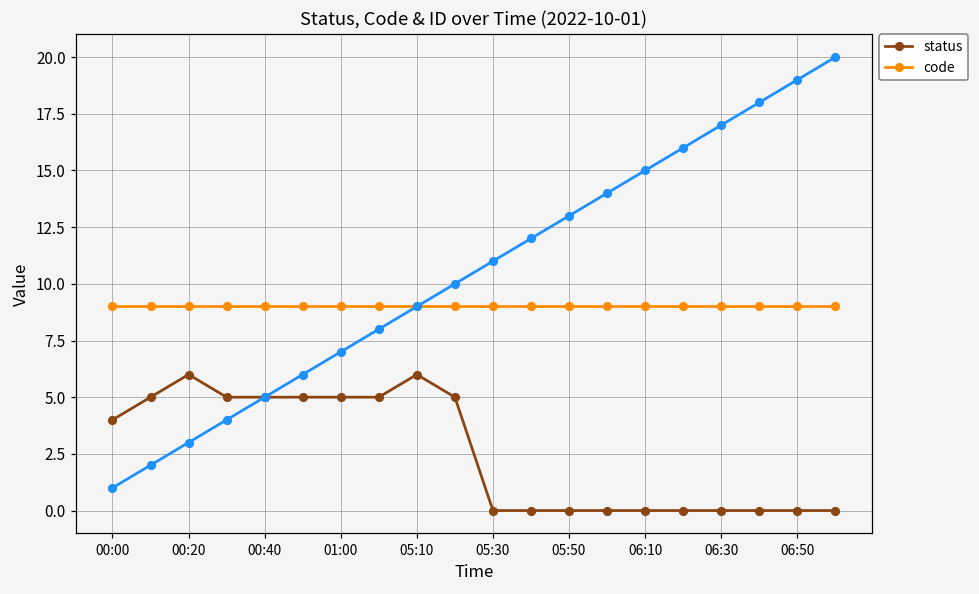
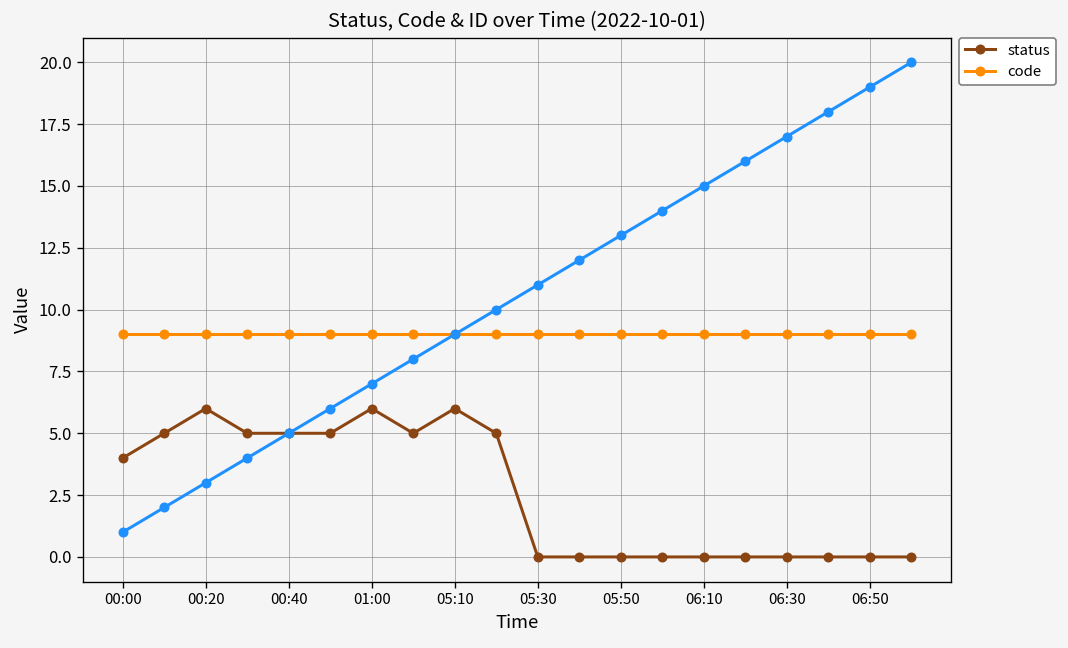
  {
    "status": {
      "00:00": 4,
      "00:20": 6,
-     "01:00": 5,
+     "01:00": 6,
      "05:10": 6,
      "05:30": 0,
      "05:50": 0,
      "06:10": 0,
      "06:30": 0,
      "06:50": 0
    },
    "code": {
      "00:00": 9,
      "00:20": 9,
      "00:40": 9,
      "01:00": 9,
      "05:30": 9,
      "05:50": 9,
      "06:10": 9,
      "06:30": 9,
      "06:50": 9
    }
  }
